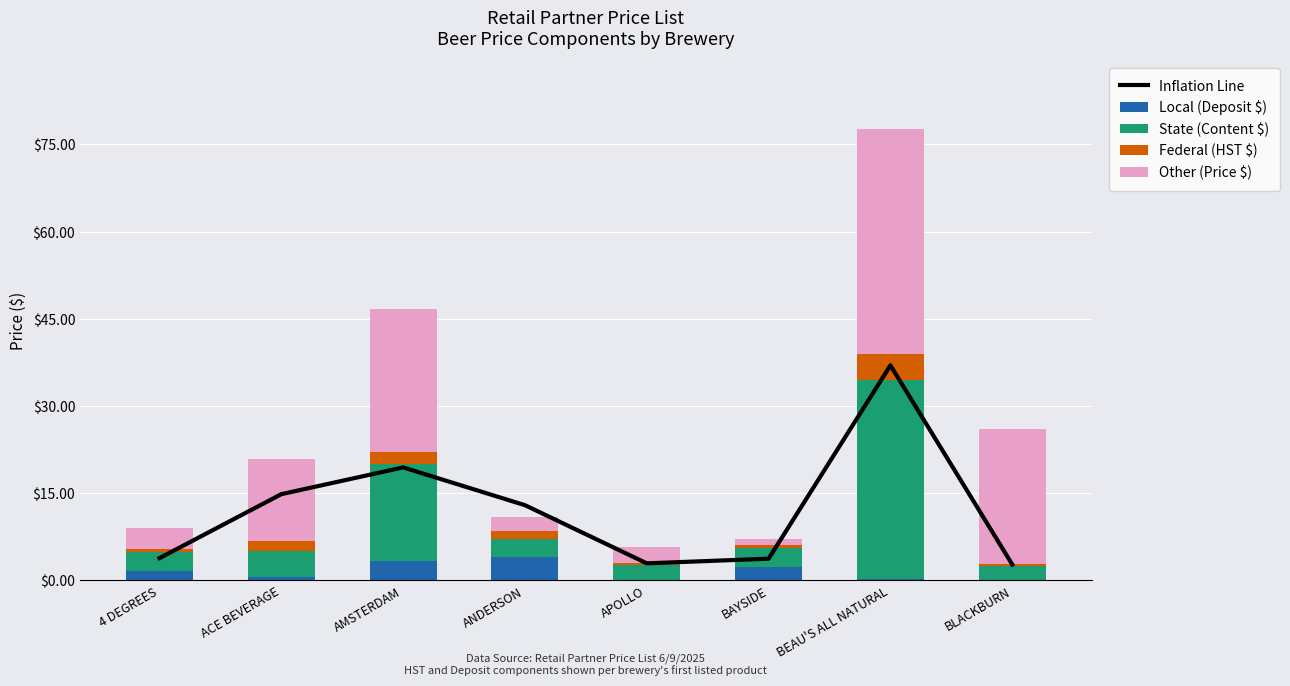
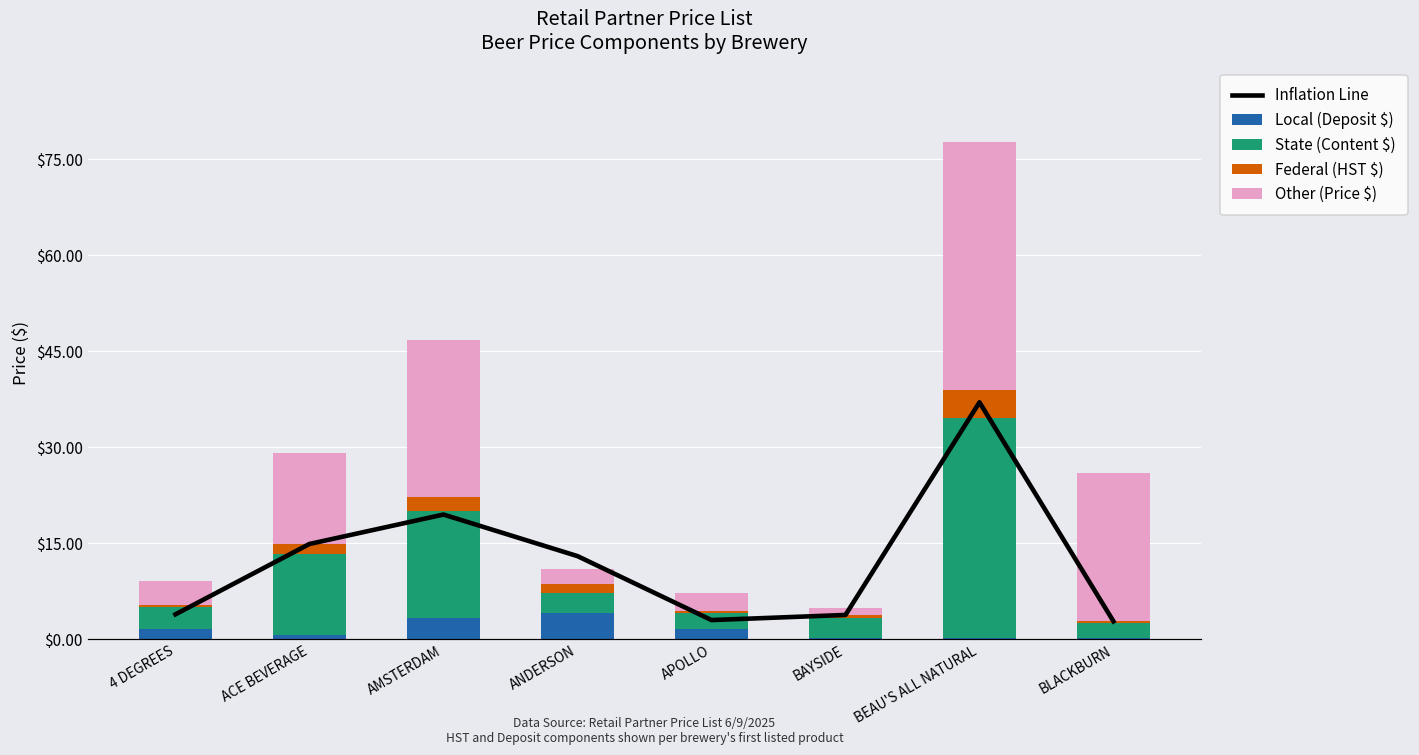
  {
    "Inflation Line": {
      "4 DEGREES": "$4",
      "ACE BEVERAGE": "$15",
      "AMSTERDAM": "$19",
      "ANDERSON": "$13",
      "APOLLO": "$3",
      "BAYSIDE": "$4",
      "BEAU'S ALL NATURAL": "$37",
      "BLACKBURN": "$3"
    },
    "Local (Deposit $)": {
      "4 DEGREES": "$2",
      "ACE BEVERAGE": "$1",
      "AMSTERDAM": "$3",
      "ANDERSON": "$4",
-     "APOLLO": "$0",
-     "BAYSIDE": "$2"
+     "APOLLO": "$2",
+     "BAYSIDE": "$0"
    },
    "State (Content $)": {
      "4 DEGREES": "$3",
-     "ACE BEVERAGE": "$4",
+     "ACE BEVERAGE": "$13",
      "AMSTERDAM": "$17",
      "ANDERSON": "$3",
      "APOLLO": "$3",
      "BAYSIDE": "$3",
      "BEAU'S ALL NATURAL": "$34",
      "BLACKBURN": "$2"
    },
    "Federal (HST $)": {
      "ACE BEVERAGE": "$2",
      "AMSTERDAM": "$2",
      "ANDERSON": "$1",
      "BEAU'S ALL NATURAL": "$4"
    },
    "Other (Price $)": {
      "4 DEGREES": "$4",
      "ACE BEVERAGE": "$14",
      "AMSTERDAM": "$25",
      "ANDERSON": "$2",
      "APOLLO": "$3",
      "BAYSIDE": "$1",
      "BEAU'S ALL NATURAL": "$39",
      "BLACKBURN": "$23"
    }
  }
